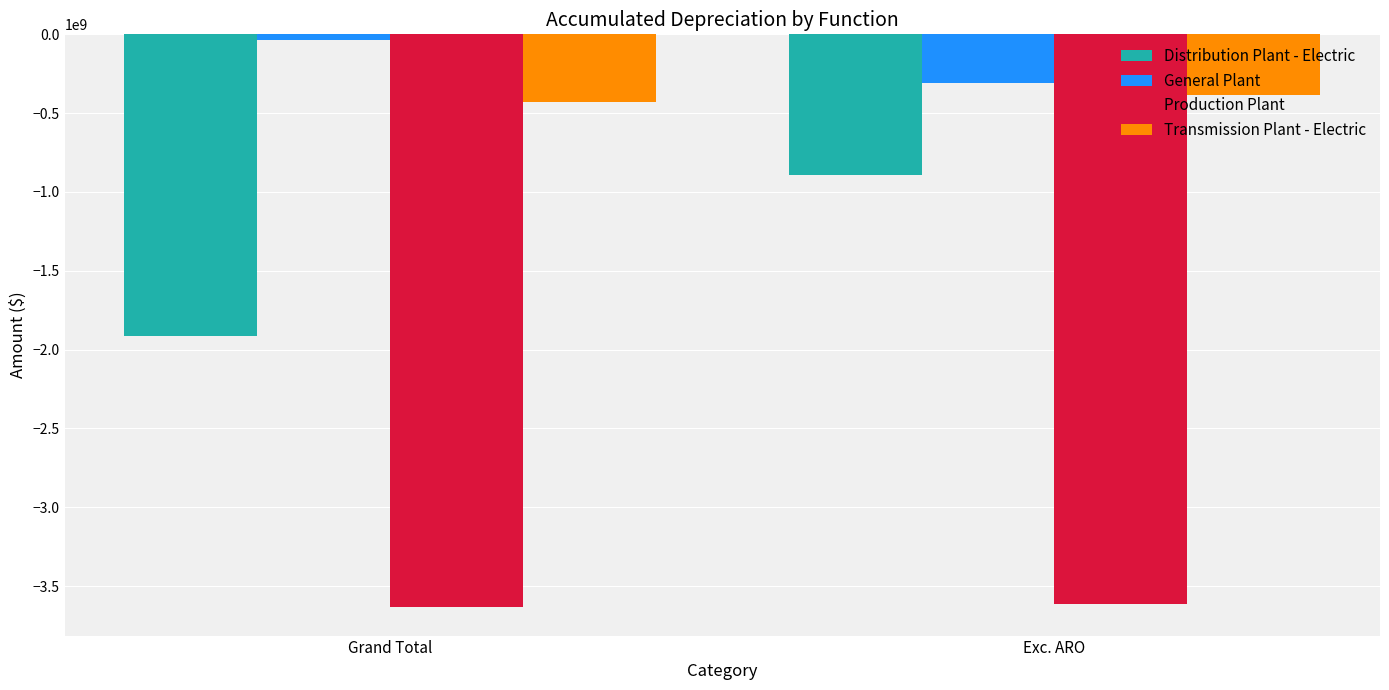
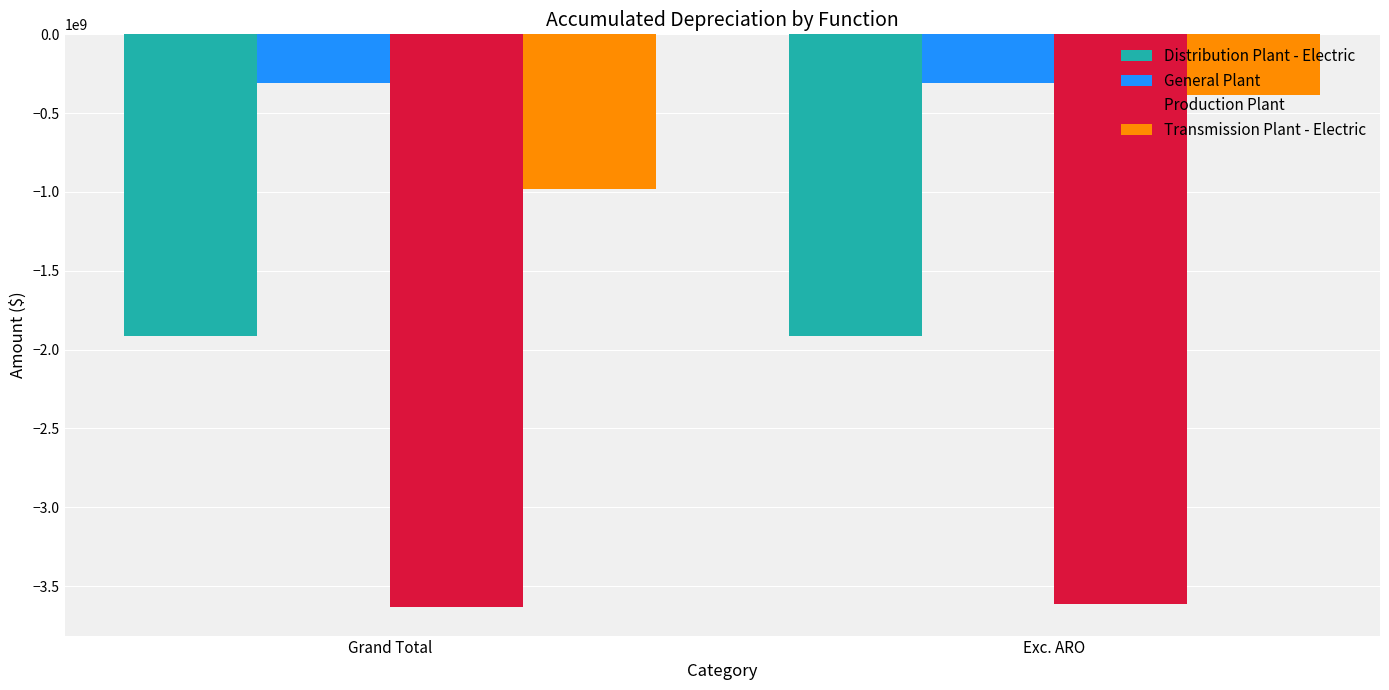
  {
    "Distribution Plant - Electric": {
      "Grand Total": -1910000000,
-     "Exc. ARO": -890000000
+     "Exc. ARO": -1910000000
    },
    "General Plant": {
-     "Grand Total": -30000000,
+     "Grand Total": -310000000,
      "Exc. ARO": -310000000
    },
    "Production Plant": {
      "Grand Total": -3630000000,
      "Exc. ARO": -3620000000
    },
    "Transmission Plant - Electric": {
-     "Grand Total": -430000000,
+     "Grand Total": -980000000,
      "Exc. ARO": -380000000
    }
  }
